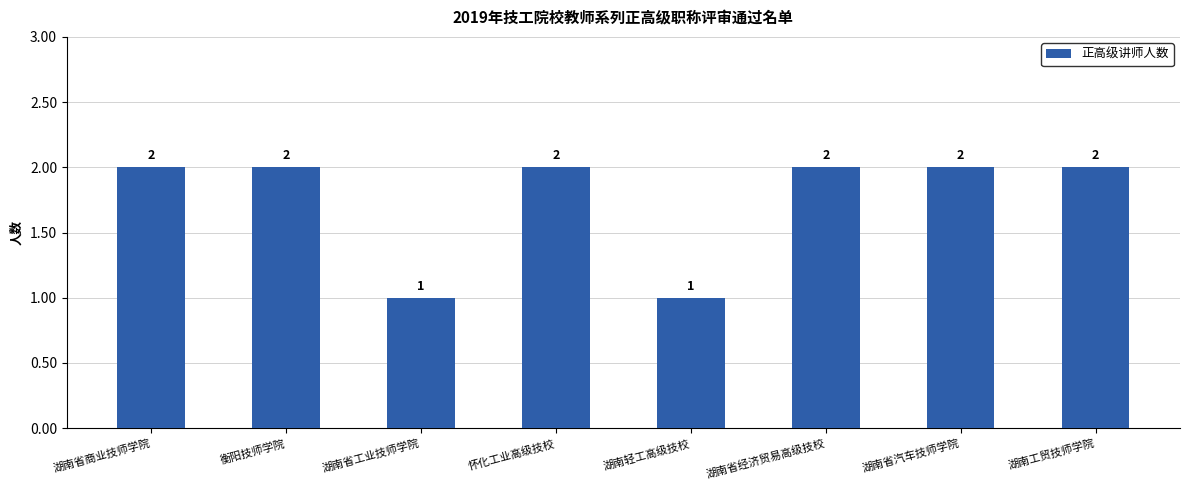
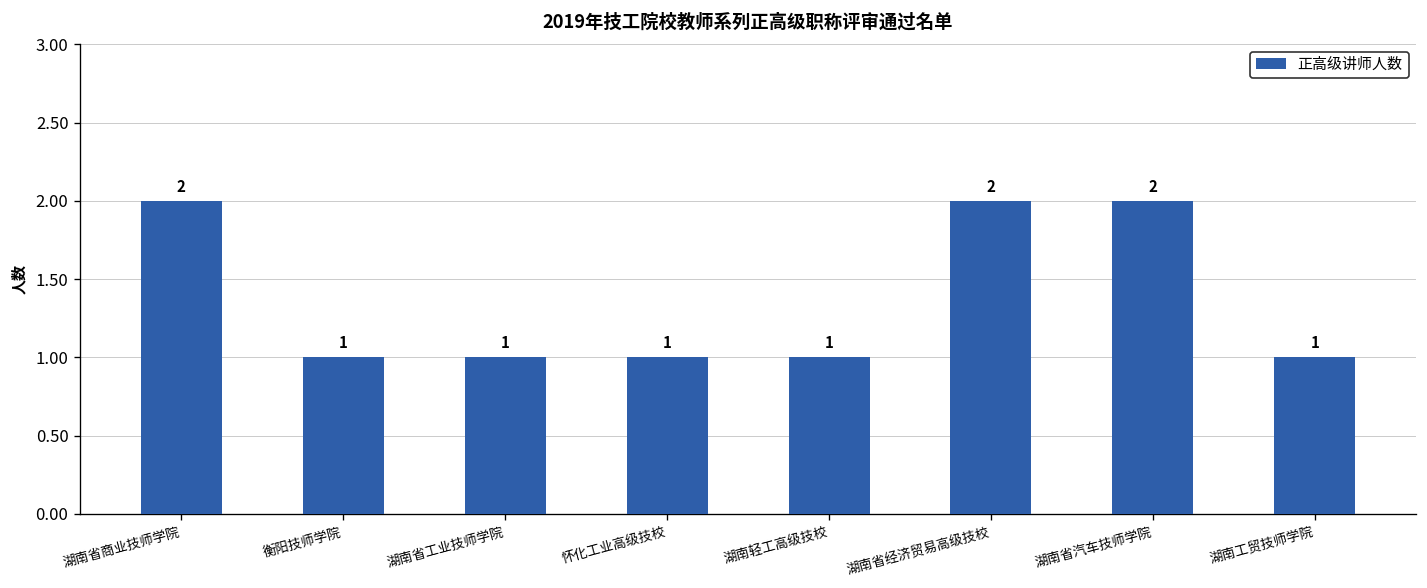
  {
    "湖南省商业技师学院": 2,
-   "衡阳技师学院": 2,
+   "衡阳技师学院": 1,
    "湖南省工业技师学院": 1,
-   "怀化工业高级技校": 2,
+   "怀化工业高级技校": 1,
    "湖南轻工高级技校": 1,
    "湖南省经济贸易高级技校": 2,
    "湖南省汽车技师学院": 2,
-   "湖南工贸技师学院": 2
+   "湖南工贸技师学院": 1
  }
